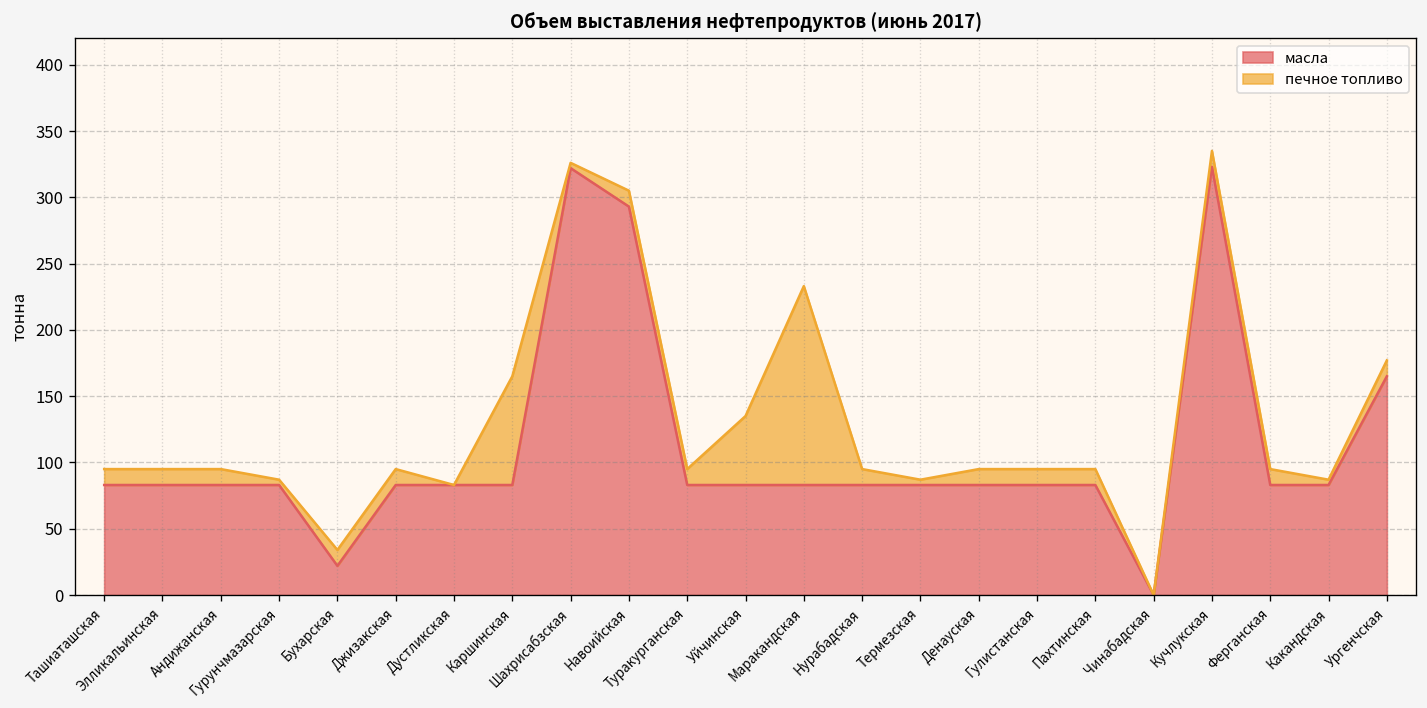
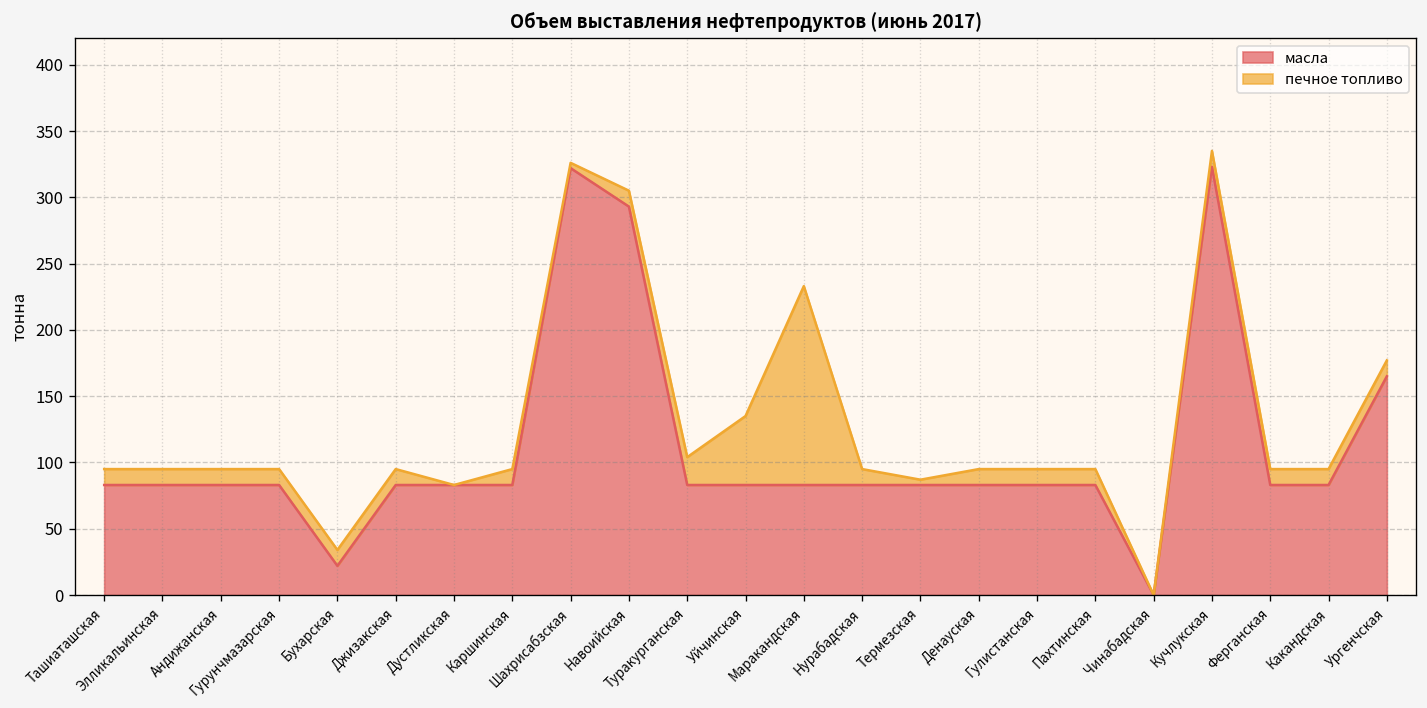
  {
    "масла": {
      "Ташиаташская": 83,
      "Элликальинская": 83,
      "Андижанская": 83,
      "Гурунчмазарская": 83,
      "Бухарская": 22,
      "Джизакская": 83,
      "Каршинская": 83,
      "Шахрисабзская": 322,
      "Навоийская": 293,
      "Туракурганская": 83,
      "Уйчинская": 83,
      "Маракандская": 83,
      "Нурабадская": 83,
      "Термезская": 83,
      "Денауская": 83,
      "Гулистанская": 83,
      "Пахтинская": 83,
      "Кучлукская": 323,
      "Ферганская": 83,
      "Какандская": 83,
      "Ургенчская": 165
    },
    "печное топливо": {
      "Ташиаташская": 12,
      "Элликальинская": 12,
      "Андижанская": 12,
-     "Гурунчмазарская": 4,
+     "Гурунчмазарская": 12,
      "Бухарская": 12,
      "Джизакская": 12,
-     "Каршинская": 82,
+     "Каршинская": 12,
      "Шахрисабзская": 4,
      "Навоийская": 12,
-     "Туракурганская": 12,
+     "Туракурганская": 21,
      "Уйчинская": 52,
      "Маракандская": 150,
      "Нурабадская": 12,
      "Термезская": 4,
      "Денауская": 12,
      "Гулистанская": 12,
      "Пахтинская": 12,
      "Кучлукская": 12,
      "Ферганская": 12,
-     "Какандская": 4,
+     "Какандская": 12,
      "Ургенчская": 12
    }
  }
